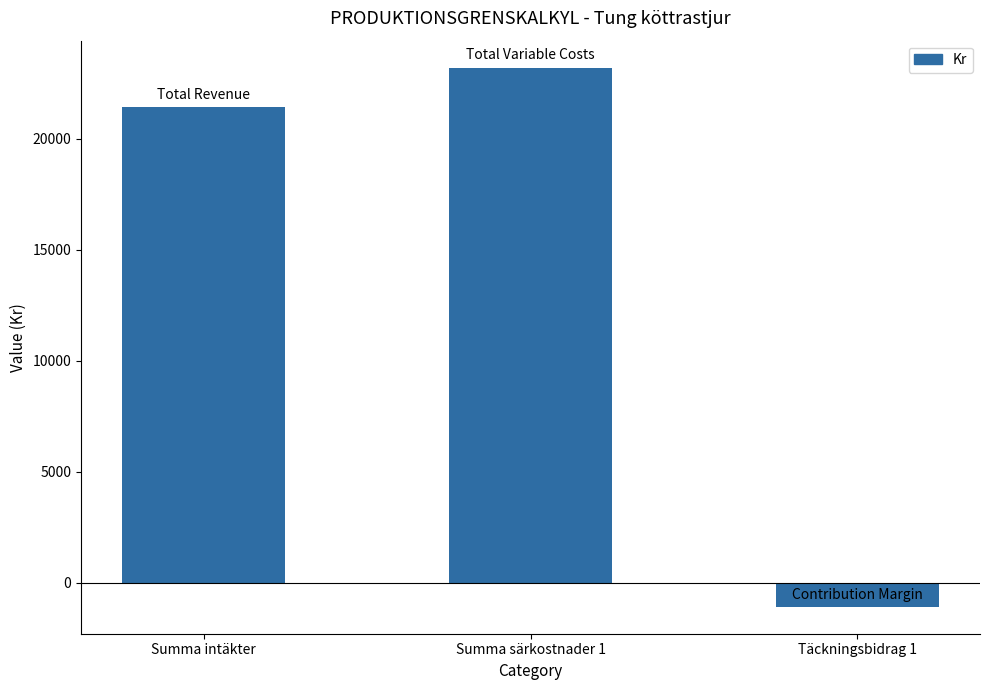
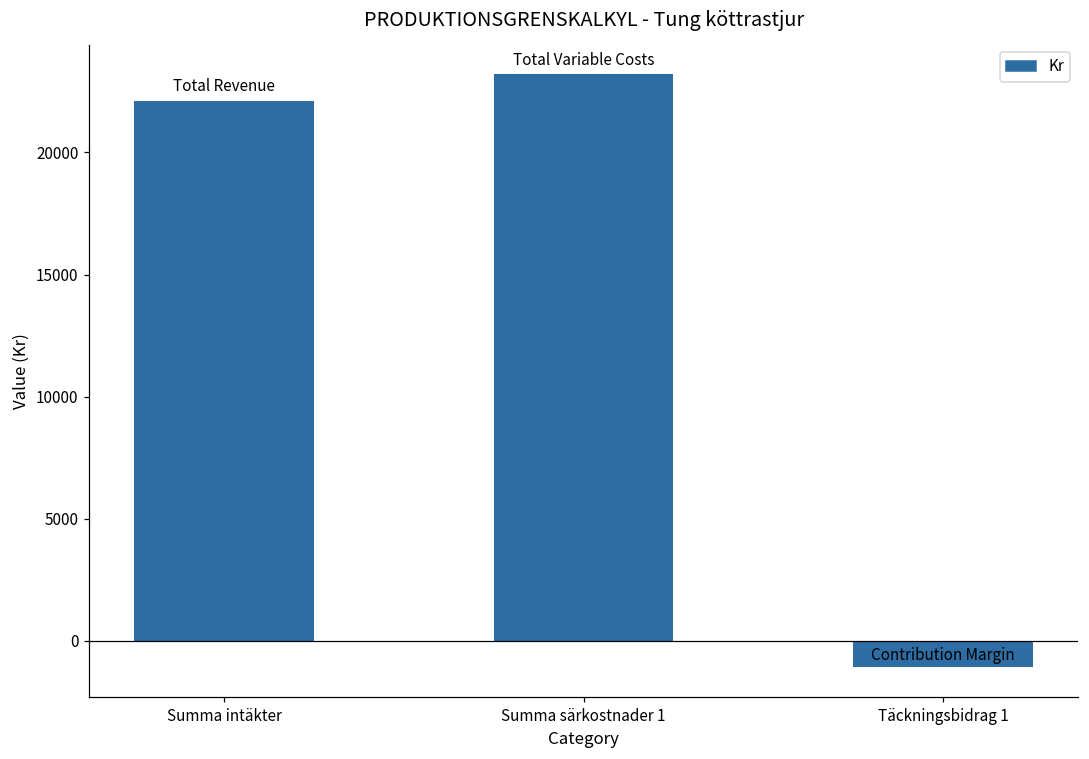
  {
-   "Summa intäkter": 21400,
+   "Summa intäkter": 22100,
    "Summa särkostnader 1": 23200,
    "Täckningsbidrag 1": -1100
  }
